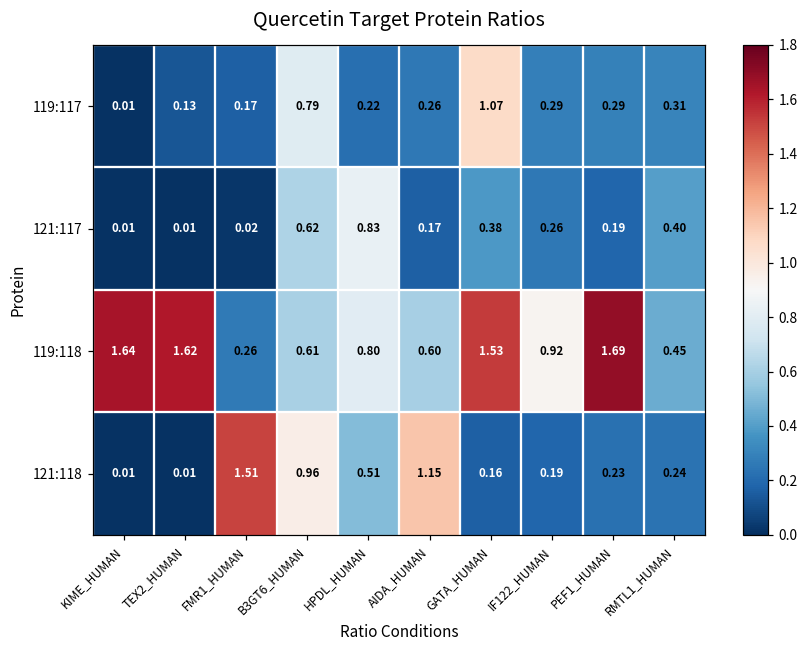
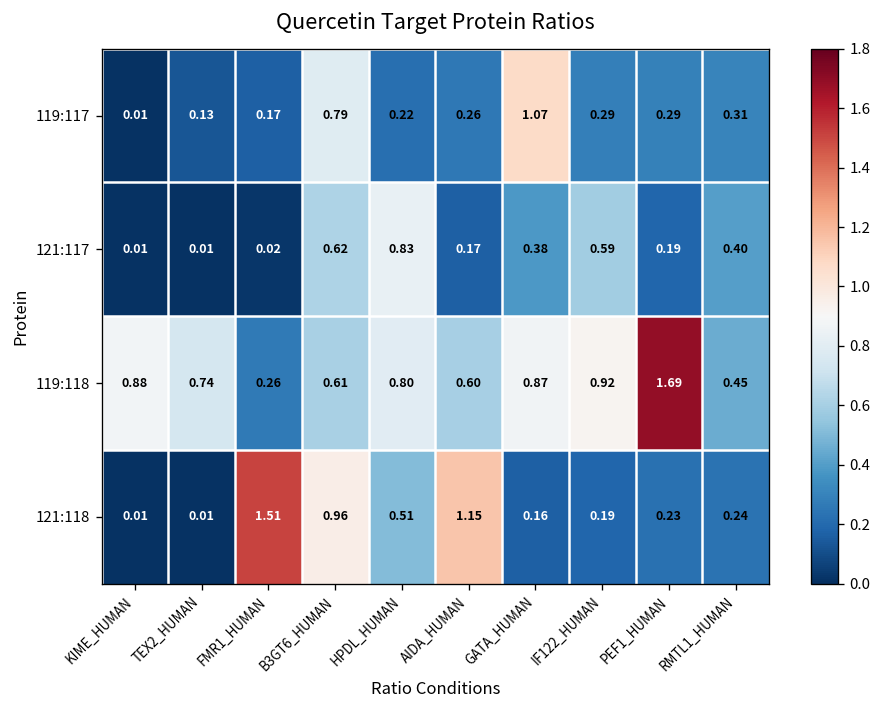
  {
    "119:117": {
      "KIME_HUMAN": 0.01,
      "TEX2_HUMAN": 0.13,
      "FMR1_HUMAN": 0.17,
      "B3GT6_HUMAN": 0.79,
      "HPDL_HUMAN": 0.22,
      "AIDA_HUMAN": 0.26,
      "GATA_HUMAN": 1.07,
      "IF122_HUMAN": 0.29,
      "PEF1_HUMAN": 0.29,
      "RMTL1_HUMAN": 0.31
    },
    "121:117": {
      "KIME_HUMAN": 0.01,
      "TEX2_HUMAN": 0.01,
      "FMR1_HUMAN": 0.02,
      "B3GT6_HUMAN": 0.62,
      "HPDL_HUMAN": 0.83,
      "AIDA_HUMAN": 0.17,
      "GATA_HUMAN": 0.38,
-     "IF122_HUMAN": 0.26,
+     "IF122_HUMAN": 0.59,
      "PEF1_HUMAN": 0.19,
      "RMTL1_HUMAN": 0.40
    },
    "119:118": {
-     "KIME_HUMAN": 1.64,
-     "TEX2_HUMAN": 1.62,
+     "KIME_HUMAN": 0.88,
+     "TEX2_HUMAN": 0.74,
      "FMR1_HUMAN": 0.26,
      "B3GT6_HUMAN": 0.61,
      "HPDL_HUMAN": 0.80,
      "AIDA_HUMAN": 0.60,
-     "GATA_HUMAN": 1.53,
+     "GATA_HUMAN": 0.87,
      "IF122_HUMAN": 0.92,
      "PEF1_HUMAN": 1.69,
      "RMTL1_HUMAN": 0.45
    },
    "121:118": {
      "KIME_HUMAN": 0.01,
      "TEX2_HUMAN": 0.01,
      "FMR1_HUMAN": 1.51,
      "B3GT6_HUMAN": 0.96,
      "HPDL_HUMAN": 0.51,
      "AIDA_HUMAN": 1.15,
      "GATA_HUMAN": 0.16,
      "IF122_HUMAN": 0.19,
      "PEF1_HUMAN": 0.23,
      "RMTL1_HUMAN": 0.24
    }
  }
